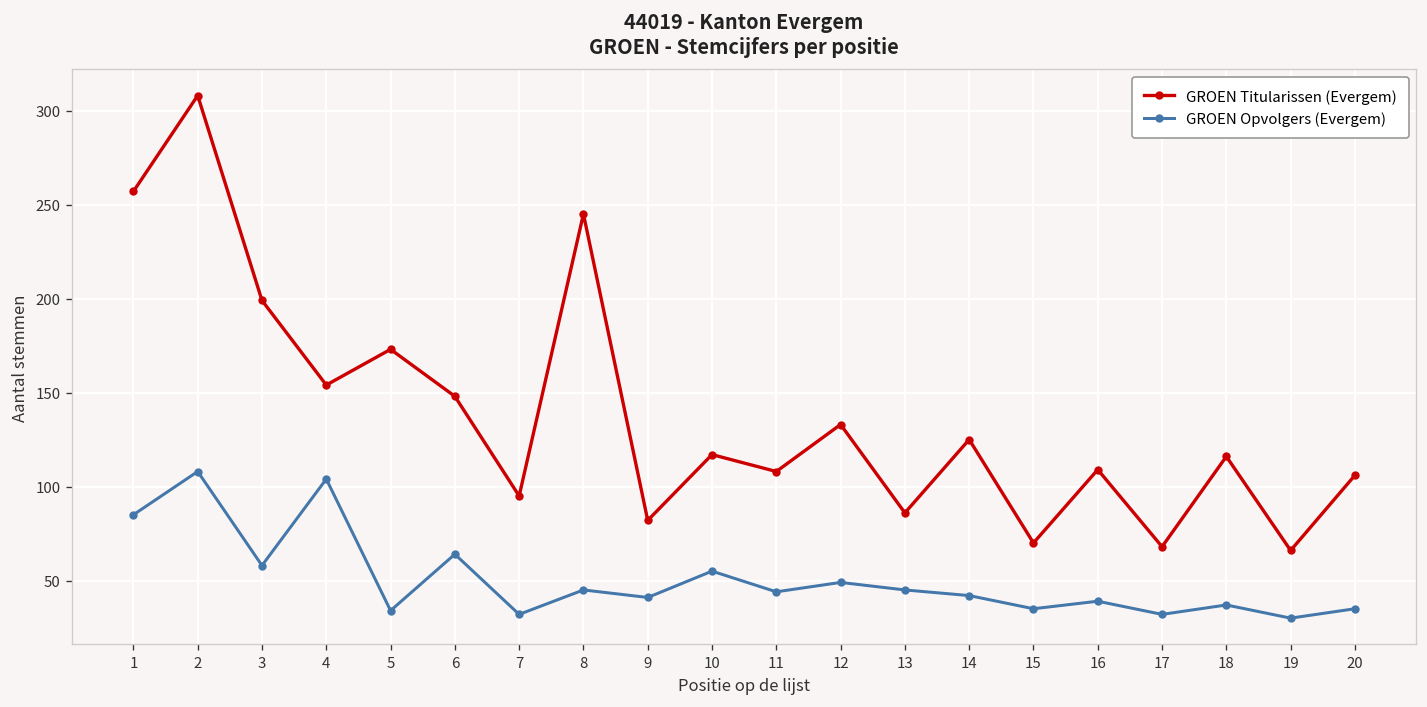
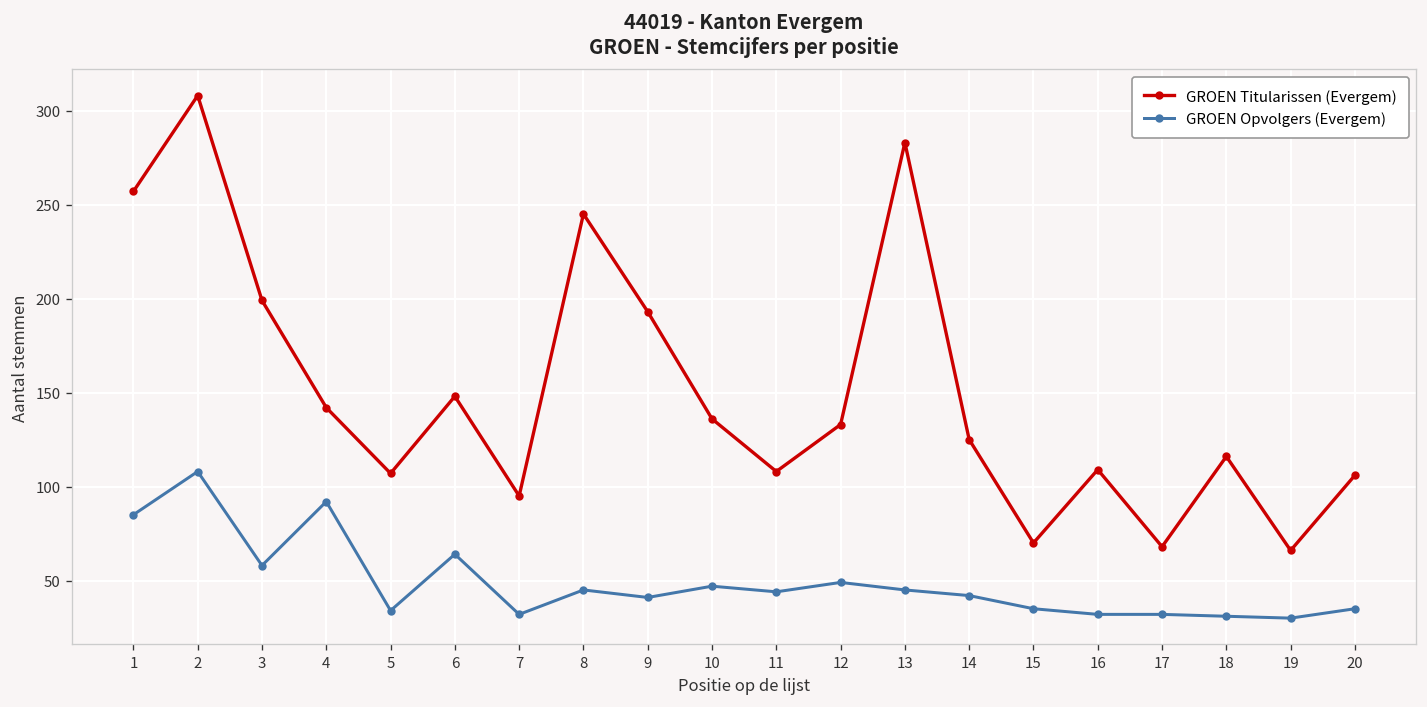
  {
    "GROEN Titularissen (Evergem)": {
      "1": 257,
      "2": 308,
      "3": 199,
-     "4": 154,
-     "5": 173,
+     "4": 142,
+     "5": 107,
      "6": 148,
      "7": 95,
      "8": 245,
-     "9": 82,
-     "10": 117,
+     "9": 193,
+     "10": 136,
      "11": 108,
      "12": 133,
-     "13": 86,
+     "13": 283,
      "14": 125,
      "15": 70,
      "16": 109,
      "17": 68,
      "18": 116,
      "19": 66,
      "20": 106
    },
    "GROEN Opvolgers (Evergem)": {
      "1": 85,
      "2": 108,
      "3": 58,
-     "4": 104,
+     "4": 92,
      "5": 34,
      "6": 64,
      "7": 32,
      "8": 45,
      "9": 41,
-     "10": 55,
+     "10": 47,
      "11": 44,
      "12": 49,
      "13": 45,
      "14": 42,
      "15": 35,
-     "16": 39,
+     "16": 32,
      "17": 32,
-     "18": 37,
+     "18": 31,
      "19": 30,
      "20": 35
    }
  }
